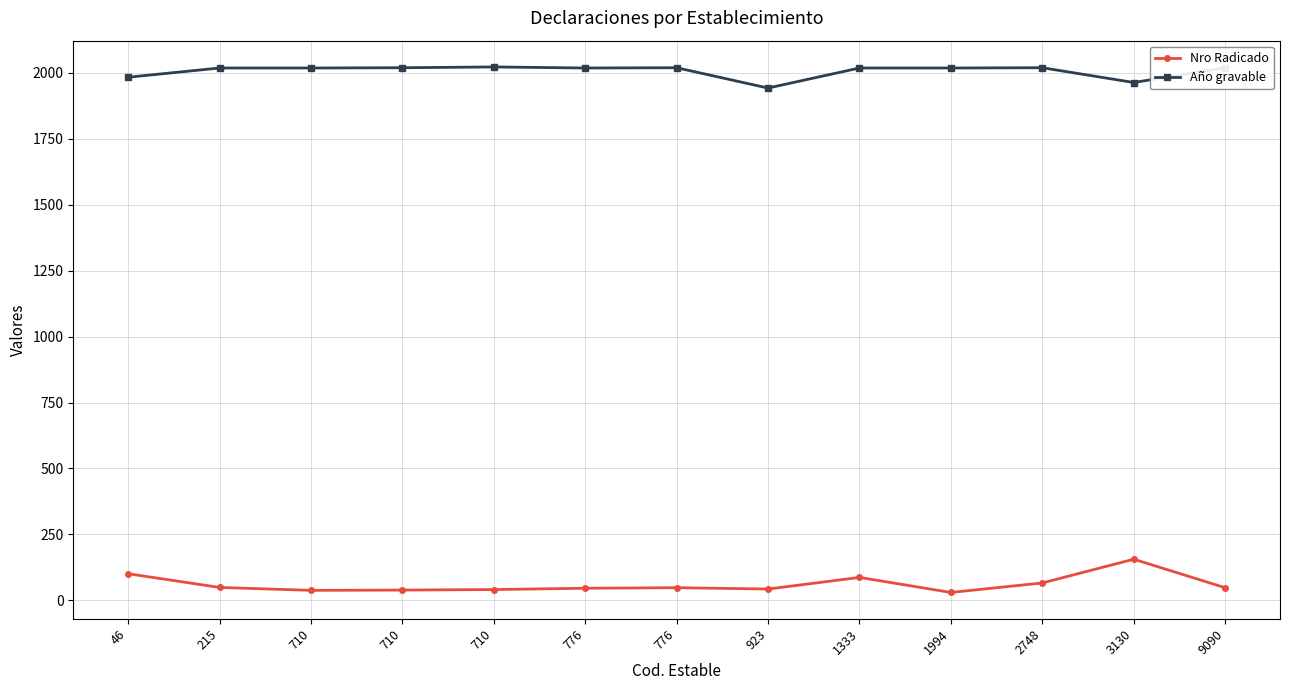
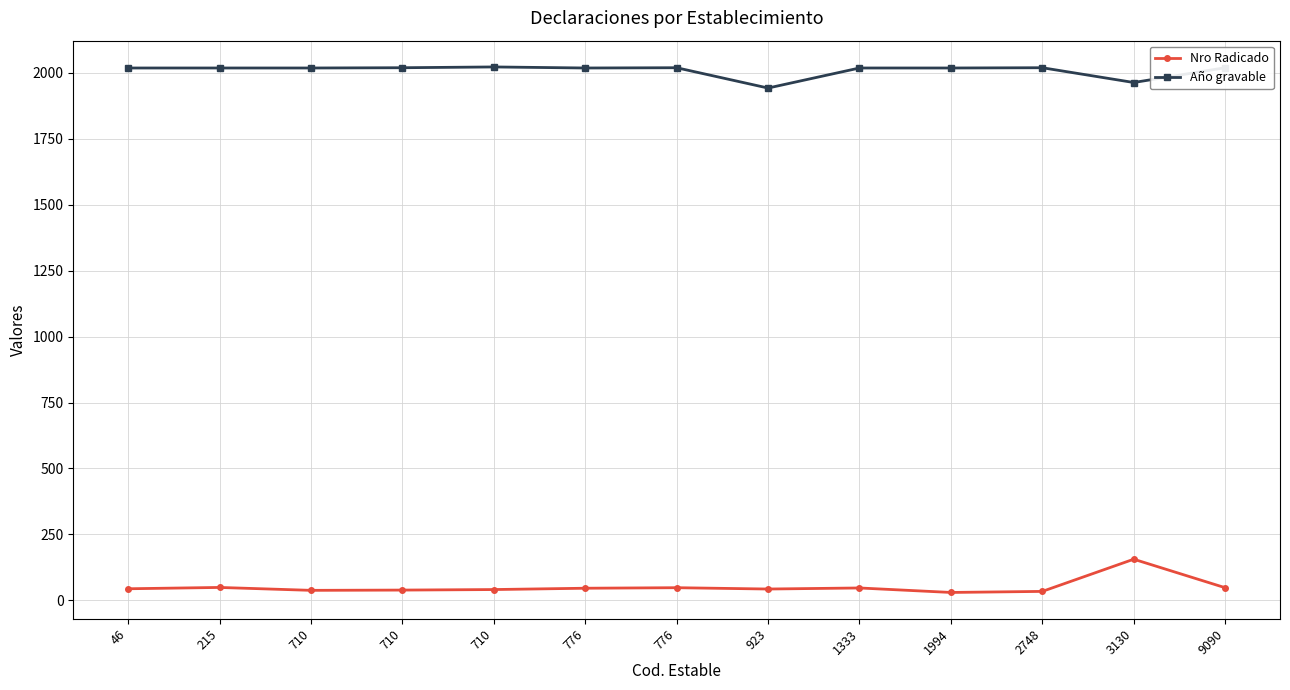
  {
    "Nro Radicado": {
-     "46": 100,
+     "46": 40,
      "215": 50,
      "923": 40,
-     "1333": 90,
+     "1333": 50,
      "1994": 30,
-     "2748": 70,
+     "2748": 30,
      "3130": 160,
      "9090": 50
    },
    "Año gravable": {
-     "46": 1980,
+     "46": 2020,
      "215": 2020,
      "923": 1940,
      "1333": 2020,
      "1994": 2020,
      "2748": 2020,
      "3130": 1960
    }
  }
